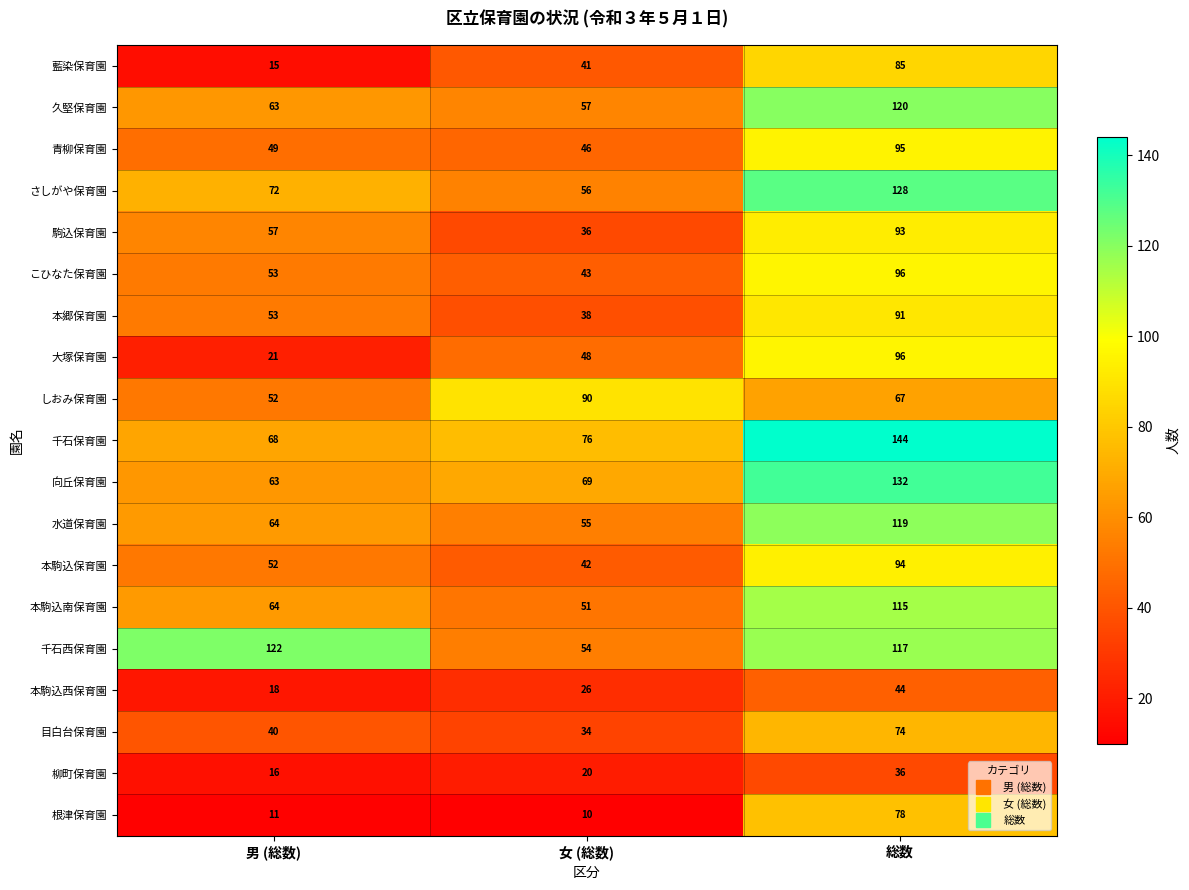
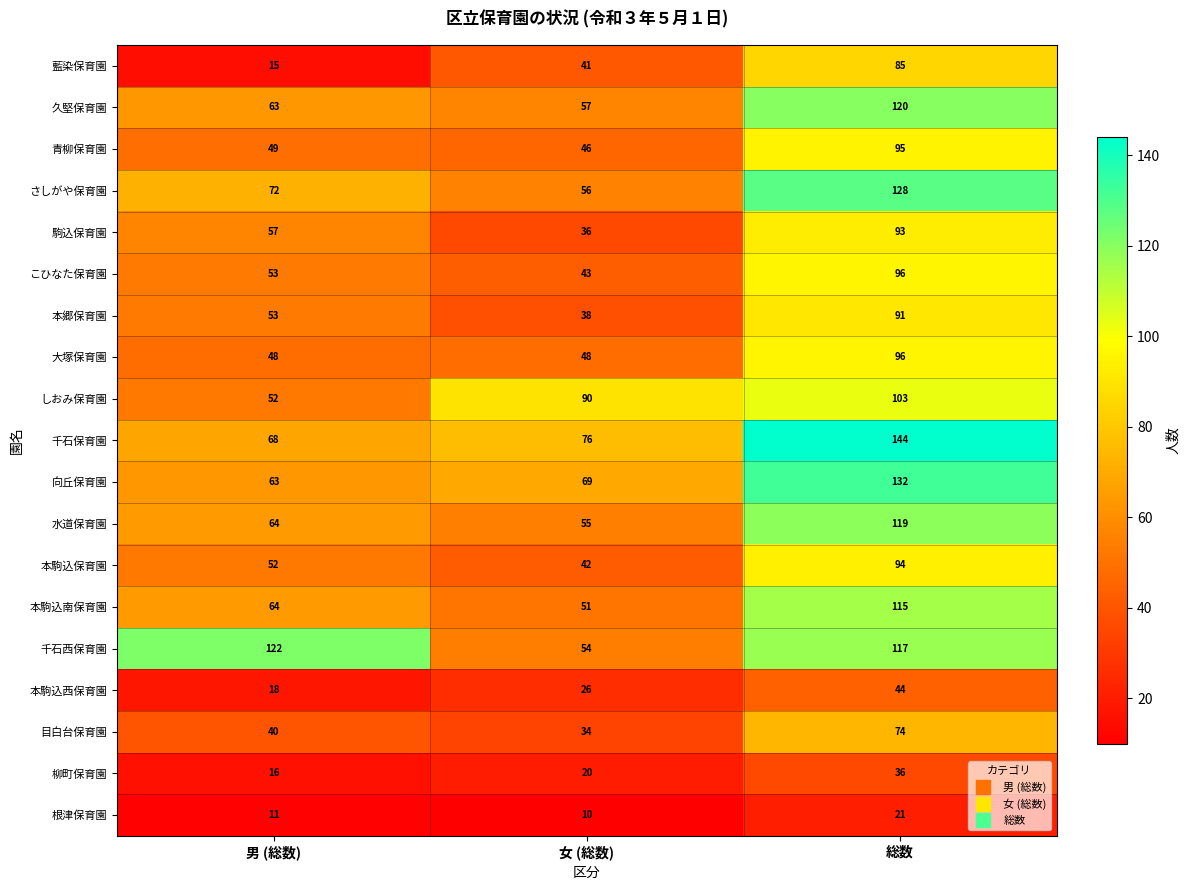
  {
    "藍染保育園": {
      "男 (総数)": 15,
      "女 (総数)": 41,
      "総数": 85
    },
    "久堅保育園": {
      "男 (総数)": 63,
      "女 (総数)": 57,
      "総数": 120
    },
    "青柳保育園": {
      "男 (総数)": 49,
      "女 (総数)": 46,
      "総数": 95
    },
    "さしがや保育園": {
      "男 (総数)": 72,
      "女 (総数)": 56,
      "総数": 128
    },
    "駒込保育園": {
      "男 (総数)": 57,
      "女 (総数)": 36,
      "総数": 93
    },
    "こひなた保育園": {
      "男 (総数)": 53,
      "女 (総数)": 43,
      "総数": 96
    },
    "本郷保育園": {
      "男 (総数)": 53,
      "女 (総数)": 38,
      "総数": 91
    },
    "大塚保育園": {
-     "男 (総数)": 21,
+     "男 (総数)": 48,
      "女 (総数)": 48,
      "総数": 96
    },
    "しおみ保育園": {
      "男 (総数)": 52,
      "女 (総数)": 90,
-     "総数": 67
+     "総数": 103
    },
    "千石保育園": {
      "男 (総数)": 68,
      "女 (総数)": 76,
      "総数": 144
    },
    "向丘保育園": {
      "男 (総数)": 63,
      "女 (総数)": 69,
      "総数": 132
    },
    "水道保育園": {
      "男 (総数)": 64,
      "女 (総数)": 55,
      "総数": 119
    },
    "本駒込保育園": {
      "男 (総数)": 52,
      "女 (総数)": 42,
      "総数": 94
    },
    "本駒込南保育園": {
      "男 (総数)": 64,
      "女 (総数)": 51,
      "総数": 115
    },
    "千石西保育園": {
      "男 (総数)": 122,
      "女 (総数)": 54,
      "総数": 117
    },
    "本駒込西保育園": {
      "男 (総数)": 18,
      "女 (総数)": 26,
      "総数": 44
    },
    "目白台保育園": {
      "男 (総数)": 40,
      "女 (総数)": 34,
      "総数": 74
    },
    "柳町保育園": {
      "男 (総数)": 16,
      "女 (総数)": 20,
      "総数": 36
    },
    "根津保育園": {
      "男 (総数)": 11,
      "女 (総数)": 10,
-     "総数": 78
+     "総数": 21
    }
  }
